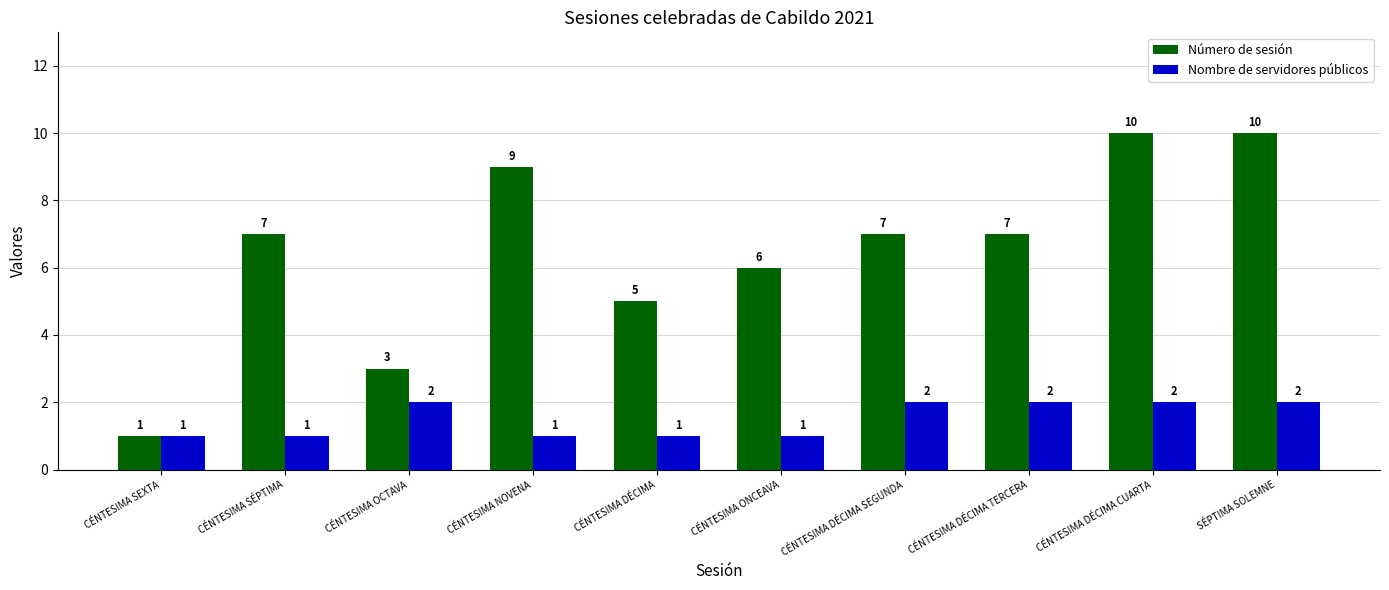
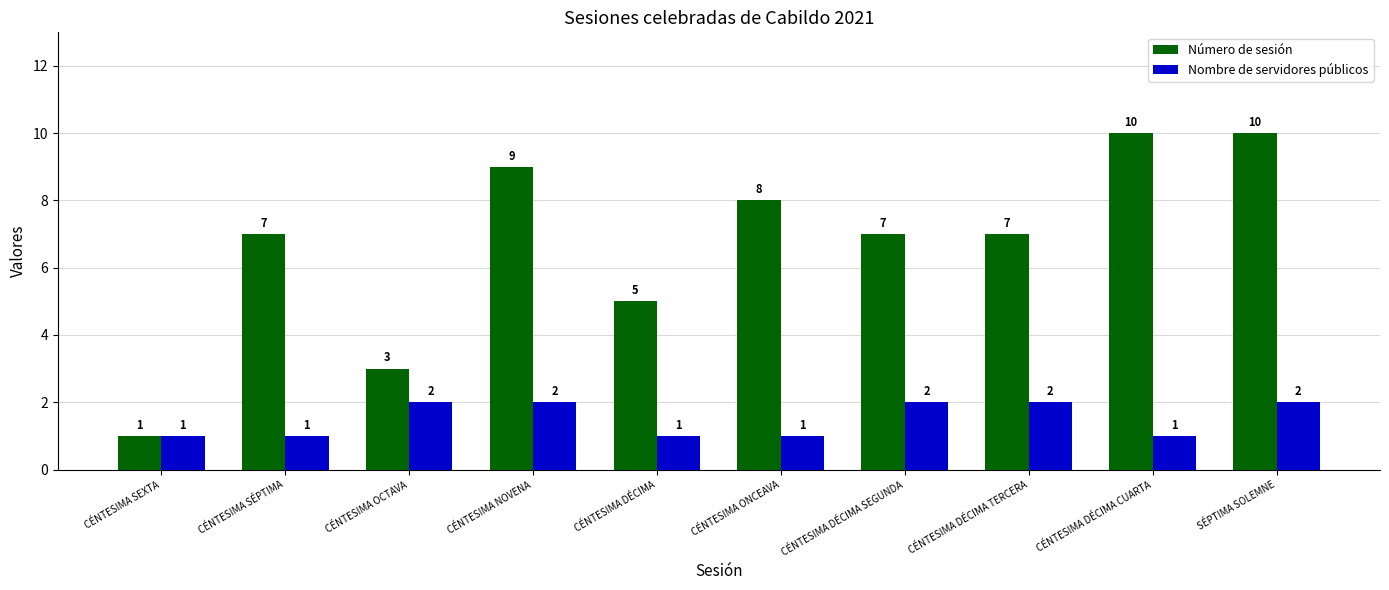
  {
    "Número de sesión": {
      "CÉNTESIMA SEXTA": 1,
      "CÉNTESIMA SÉPTIMA": 7,
      "CÉNTESIMA OCTAVA": 3,
      "CÉNTESIMA NOVENA": 9,
      "CÉNTESIMA DÉCIMA": 5,
-     "CÉNTESIMA ONCEAVA": 6,
+     "CÉNTESIMA ONCEAVA": 8,
      "CÉNTESIMA DÉCIMA SEGUNDA": 7,
      "CÉNTESIMA DÉCIMA TERCERA": 7,
      "CÉNTESIMA DÉCIMA CUARTA": 10,
      "SÉPTIMA SOLEMNE": 10
    },
    "Nombre de servidores públicos": {
      "CÉNTESIMA SEXTA": 1,
      "CÉNTESIMA SÉPTIMA": 1,
      "CÉNTESIMA OCTAVA": 2,
-     "CÉNTESIMA NOVENA": 1,
+     "CÉNTESIMA NOVENA": 2,
      "CÉNTESIMA DÉCIMA": 1,
      "CÉNTESIMA ONCEAVA": 1,
      "CÉNTESIMA DÉCIMA SEGUNDA": 2,
      "CÉNTESIMA DÉCIMA TERCERA": 2,
-     "CÉNTESIMA DÉCIMA CUARTA": 2,
+     "CÉNTESIMA DÉCIMA CUARTA": 1,
      "SÉPTIMA SOLEMNE": 2
    }
  }
